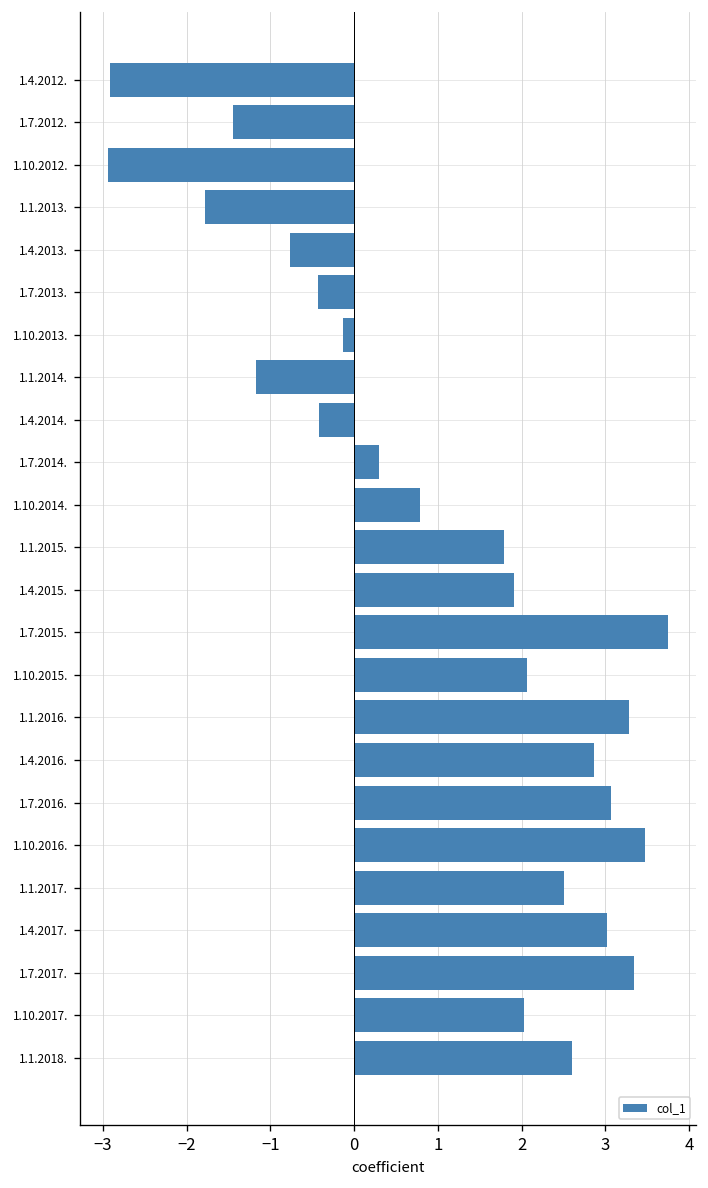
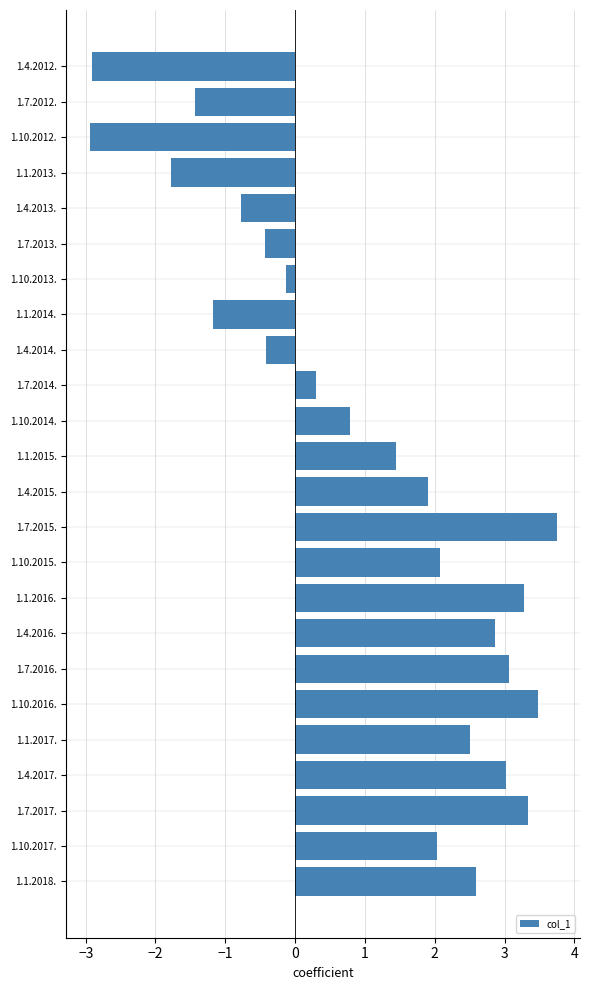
  {
    "1.4.2012.": -2.9,
    "1.7.2012.": -1.4,
    "1.10.2012.": -2.9,
    "1.1.2013.": -1.8,
    "1.4.2013.": -0.8,
    "1.7.2013.": -0.4,
    "1.10.2013.": -0.1,
    "1.1.2014.": -1.2,
    "1.4.2014.": -0.4,
    "1.7.2014.": 0.3,
    "1.10.2014.": 0.8,
-   "1.1.2015.": 1.8,
+   "1.1.2015.": 1.4,
    "1.4.2015.": 1.9,
    "1.7.2015.": 3.7,
    "1.10.2015.": 2.1,
    "1.1.2016.": 3.3,
    "1.4.2016.": 2.9,
    "1.7.2016.": 3.1,
    "1.10.2016.": 3.5,
    "1.1.2017.": 2.5,
    "1.4.2017.": 3.0,
    "1.7.2017.": 3.3,
    "1.10.2017.": 2.0,
    "1.1.2018.": 2.6
  }
